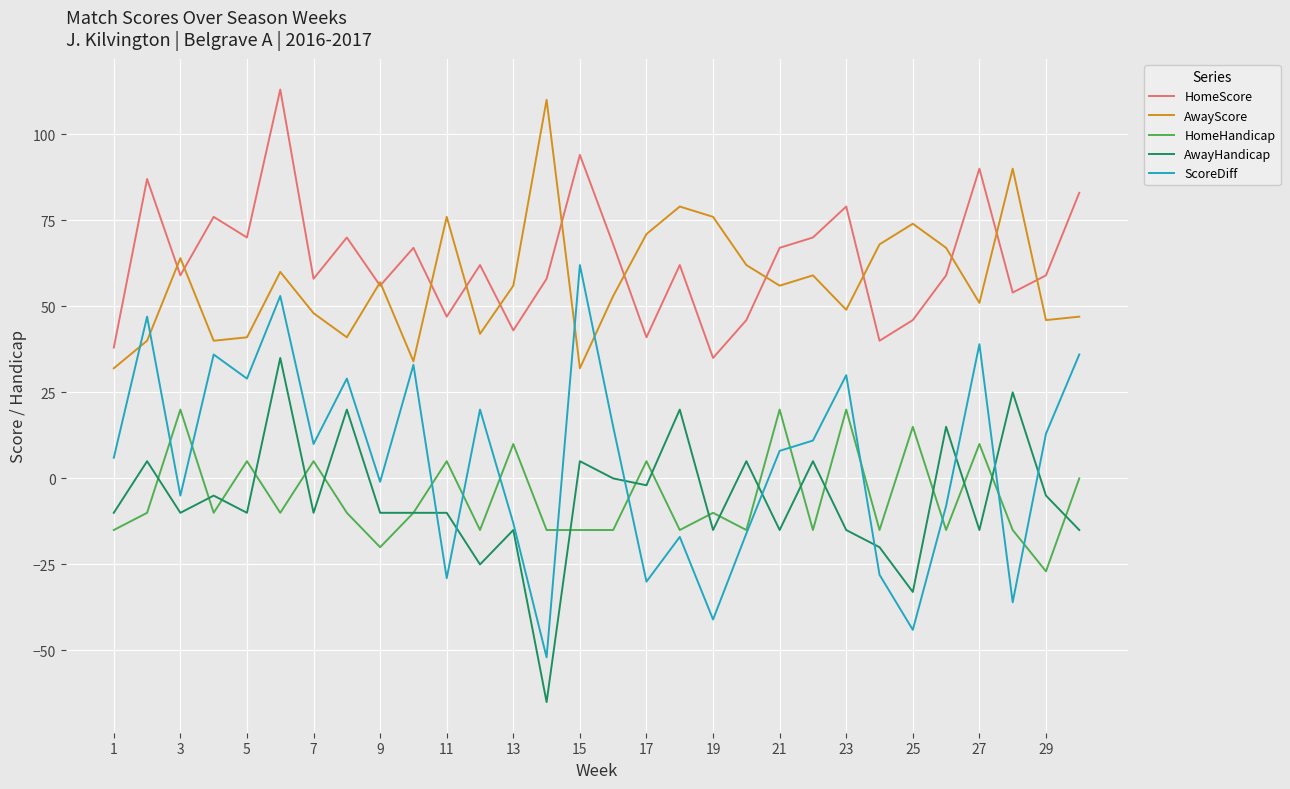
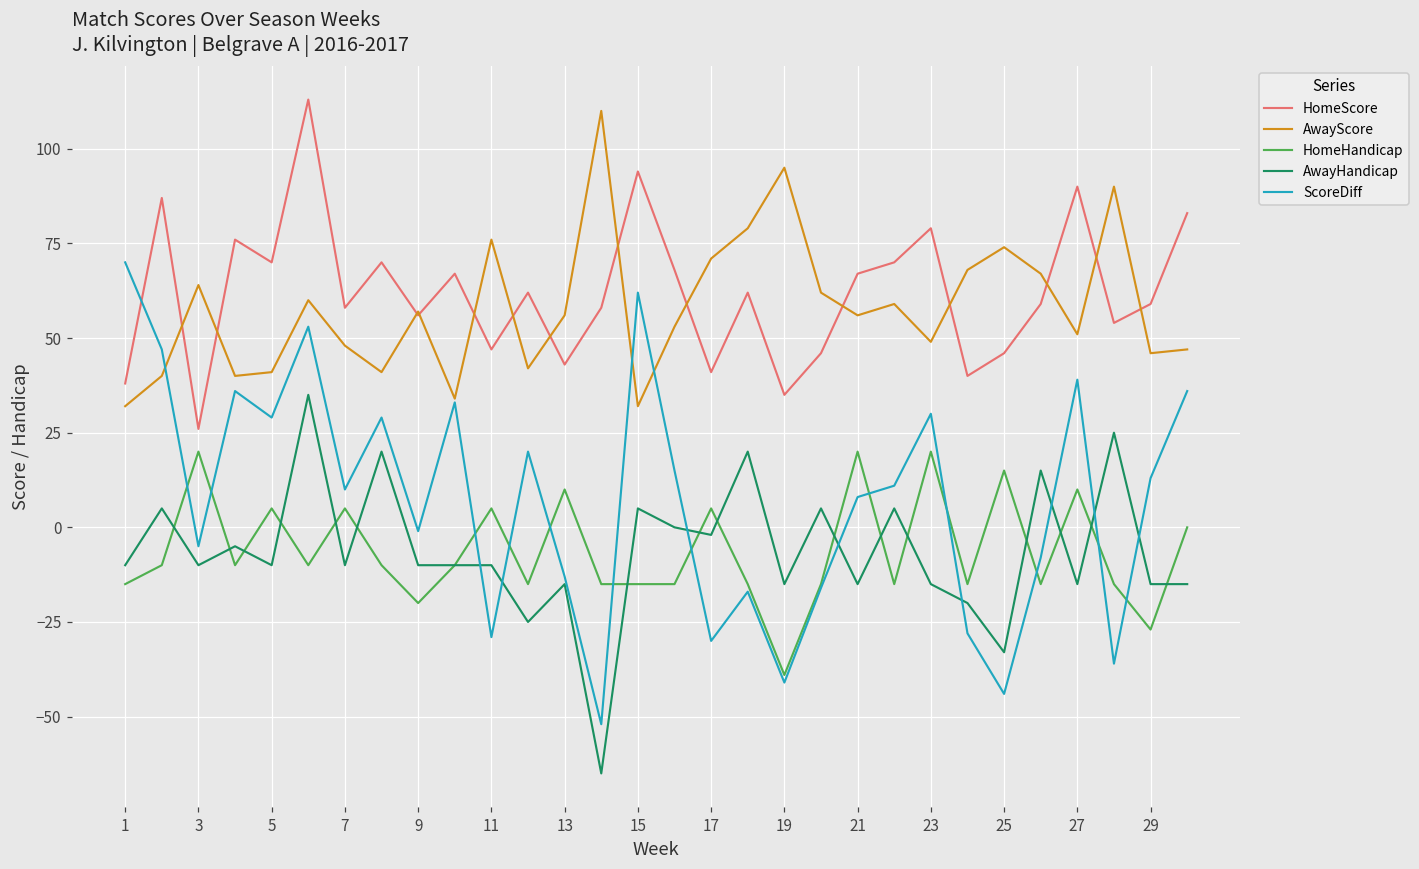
  {
    "HomeScore": {
      "1": 38,
-     "3": 59,
+     "3": 26,
      "5": 70,
      "7": 58,
      "9": 56,
      "11": 47,
      "13": 43,
      "15": 94,
      "17": 41,
      "19": 35,
      "21": 67,
      "23": 79,
      "25": 46,
      "27": 90,
      "29": 59
    },
    "AwayScore": {
      "1": 32,
      "3": 64,
      "5": 41,
      "7": 48,
      "9": 57,
      "11": 76,
      "13": 56,
      "15": 32,
      "17": 71,
-     "19": 76,
+     "19": 95,
      "21": 56,
      "23": 49,
      "25": 74,
      "27": 51,
      "29": 46
    },
    "HomeHandicap": {
      "1": -15,
      "3": 20,
      "5": 5,
      "7": 5,
      "9": -20,
      "11": 5,
      "13": 10,
      "15": -15,
      "17": 5,
-     "19": -10,
+     "19": -39,
      "21": 20,
      "23": 20,
      "25": 15,
      "27": 10,
      "29": -27
    },
    "AwayHandicap": {
      "1": -10,
      "3": -10,
      "5": -10,
      "7": -10,
      "9": -10,
      "11": -10,
      "13": -15,
      "15": 5,
      "17": -2,
      "19": -15,
      "21": -15,
      "23": -15,
      "25": -33,
      "27": -15,
-     "29": -5
+     "29": -15
    },
    "ScoreDiff": {
-     "1": 6,
+     "1": 70,
      "3": -5,
      "5": 29,
      "7": 10,
      "9": -1,
      "11": -29,
      "13": -13,
      "15": 62,
      "17": -30,
      "19": -41,
      "21": 8,
      "23": 30,
      "25": -44,
      "27": 39,
      "29": 13
    }
  }
